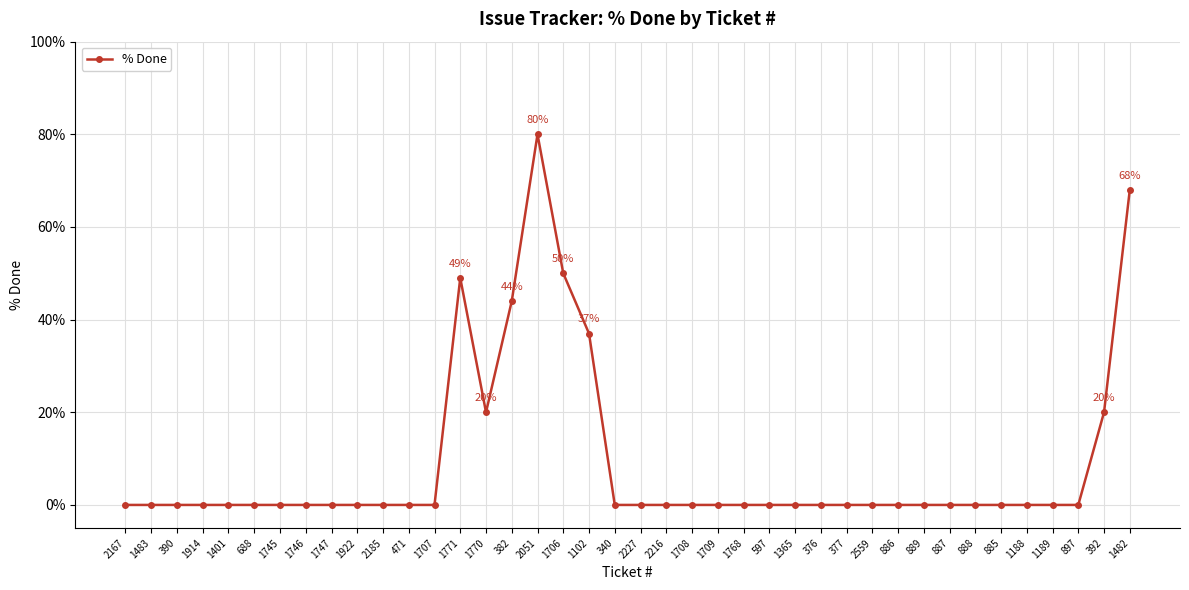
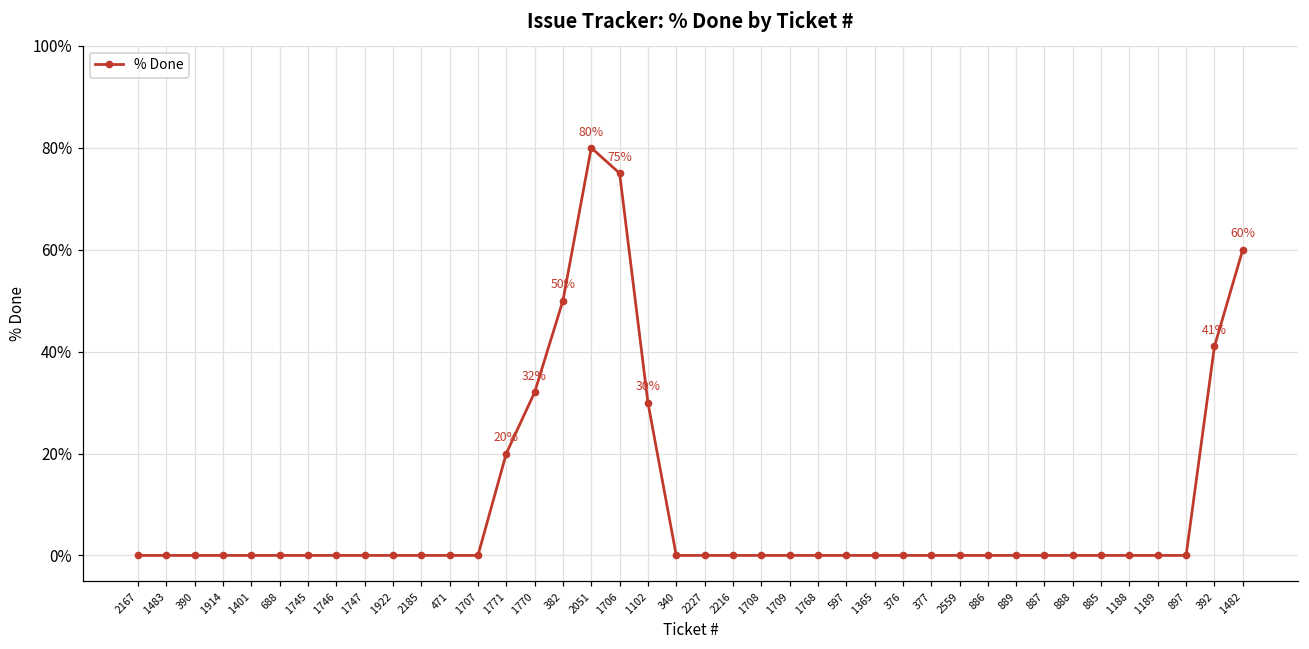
  {
-   "1771": "49%",
-   "1770": "20%",
-   "382": "44%",
+   "1771": "20%",
+   "1770": "32%",
+   "382": "50%",
    "2051": "80%",
-   "1706": "50%",
-   "1102": "37%",
-   "392": "20%",
-   "1482": "68%"
+   "1706": "75%",
+   "1102": "30%",
+   "392": "41%",
+   "1482": "60%"
  }
